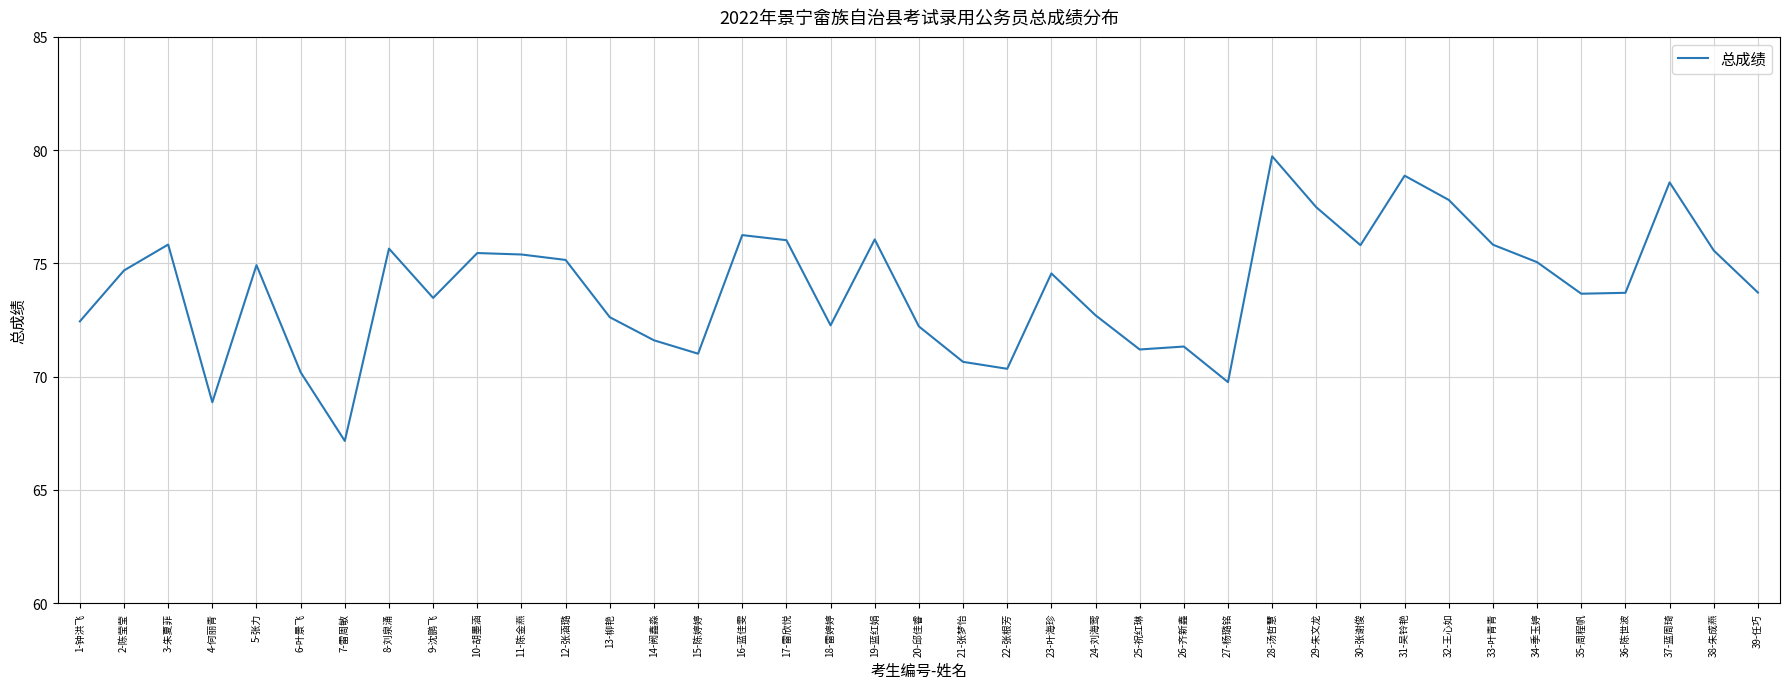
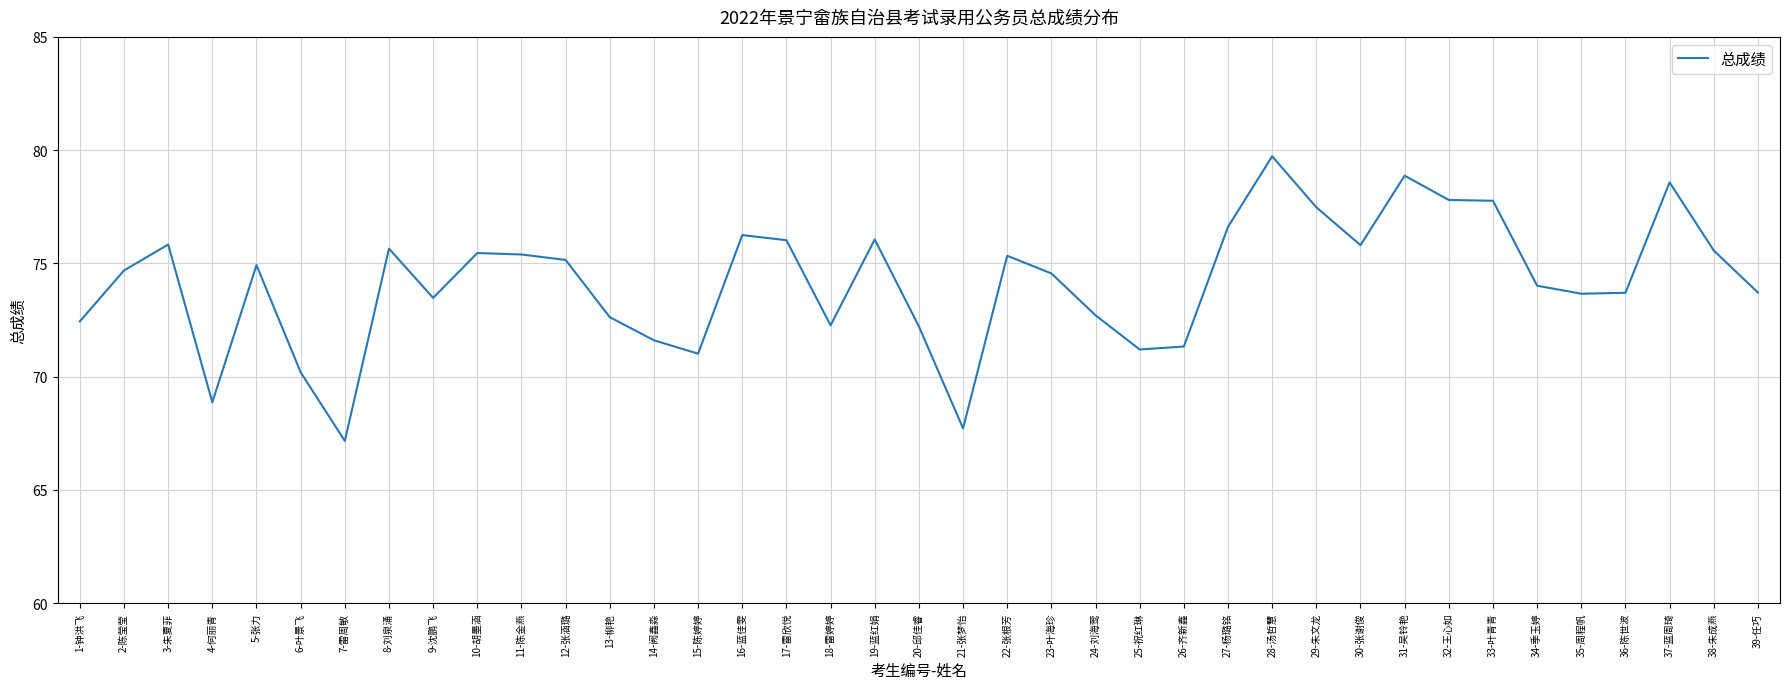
  {
    "1-钟洪飞": 72.4,
    "2-陈莹莹": 74.7,
    "3-朱夏菲": 75.8,
    "4-何丽青": 68.9,
    "5-张力": 74.9,
    "6-叶景飞": 70.2,
    "7-雷周敏": 67.2,
    "8-刘泉涌": 75.7,
    "9-沈鹏飞": 73.5,
    "10-胡墨涵": 75.5,
    "11-陈金燕": 75.4,
    "12-张涵璐": 75.2,
    "13-柳艳": 72.6,
    "14-阙鑫淼": 71.6,
    "15-陈婷婷": 71.0,
    "16-蓝佳雯": 76.2,
    "17-雷欣悦": 76.0,
    "18-雷婷婷": 72.3,
    "19-蓝红娟": 76.1,
    "20-邱佳睿": 72.2,
-   "21-张梦怡": 70.7,
-   "22-张根芳": 70.3,
+   "21-张梦怡": 67.7,
+   "22-张根芳": 75.3,
    "23-叶海珍": 74.6,
    "24-刘海莺": 72.7,
    "25-祝红琳": 71.2,
    "26-齐新鑫": 71.3,
-   "27-杨璐铭": 69.8,
+   "27-杨璐铭": 76.6,
    "28-汤哲慧": 79.7,
    "29-朱文龙": 77.5,
    "30-张谢俊": 75.8,
    "31-吴铃艳": 78.9,
    "32-王心如": 77.8,
-   "33-叶青青": 75.8,
-   "34-季玉婷": 75.1,
+   "33-叶青青": 77.8,
+   "34-季玉婷": 74.0,
    "35-周程帆": 73.7,
    "36-陈世波": 73.7,
    "37-蓝周琦": 78.6,
    "38-朱成燕": 75.6,
    "39-任巧": 73.7
  }
